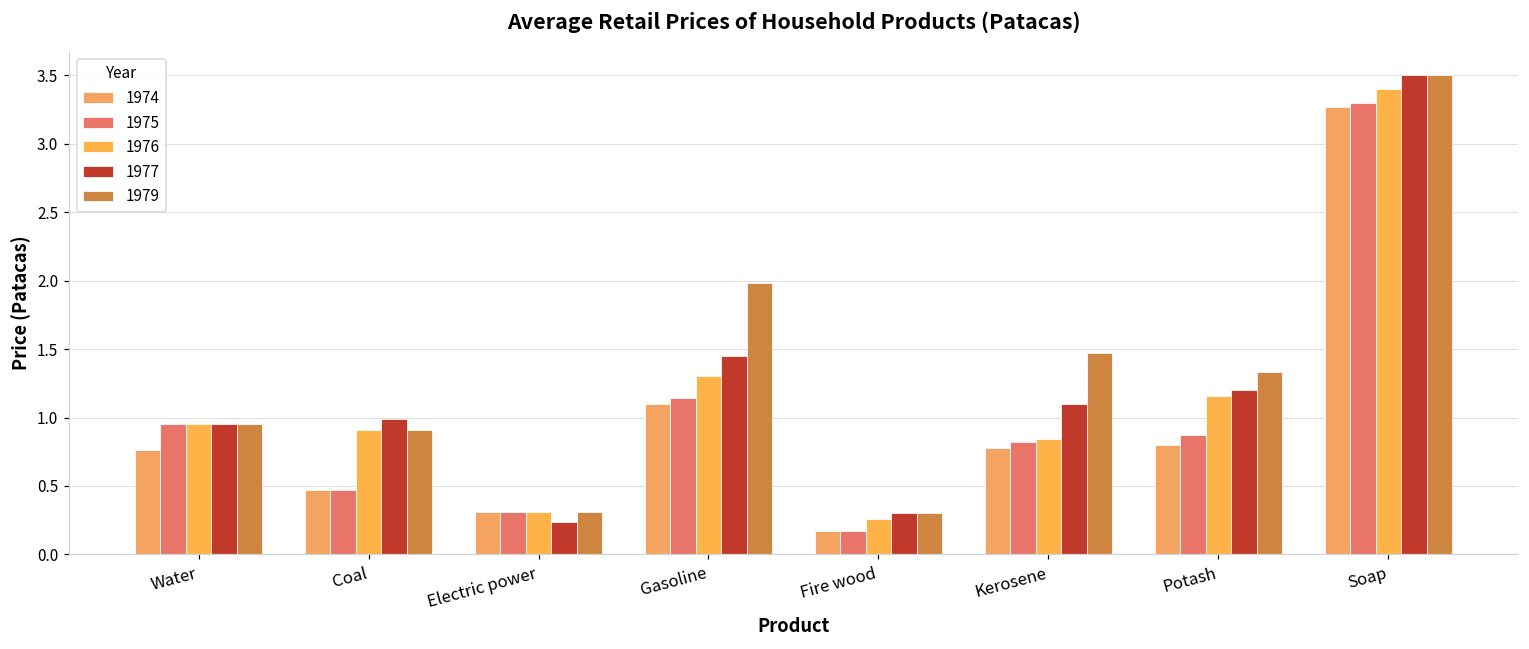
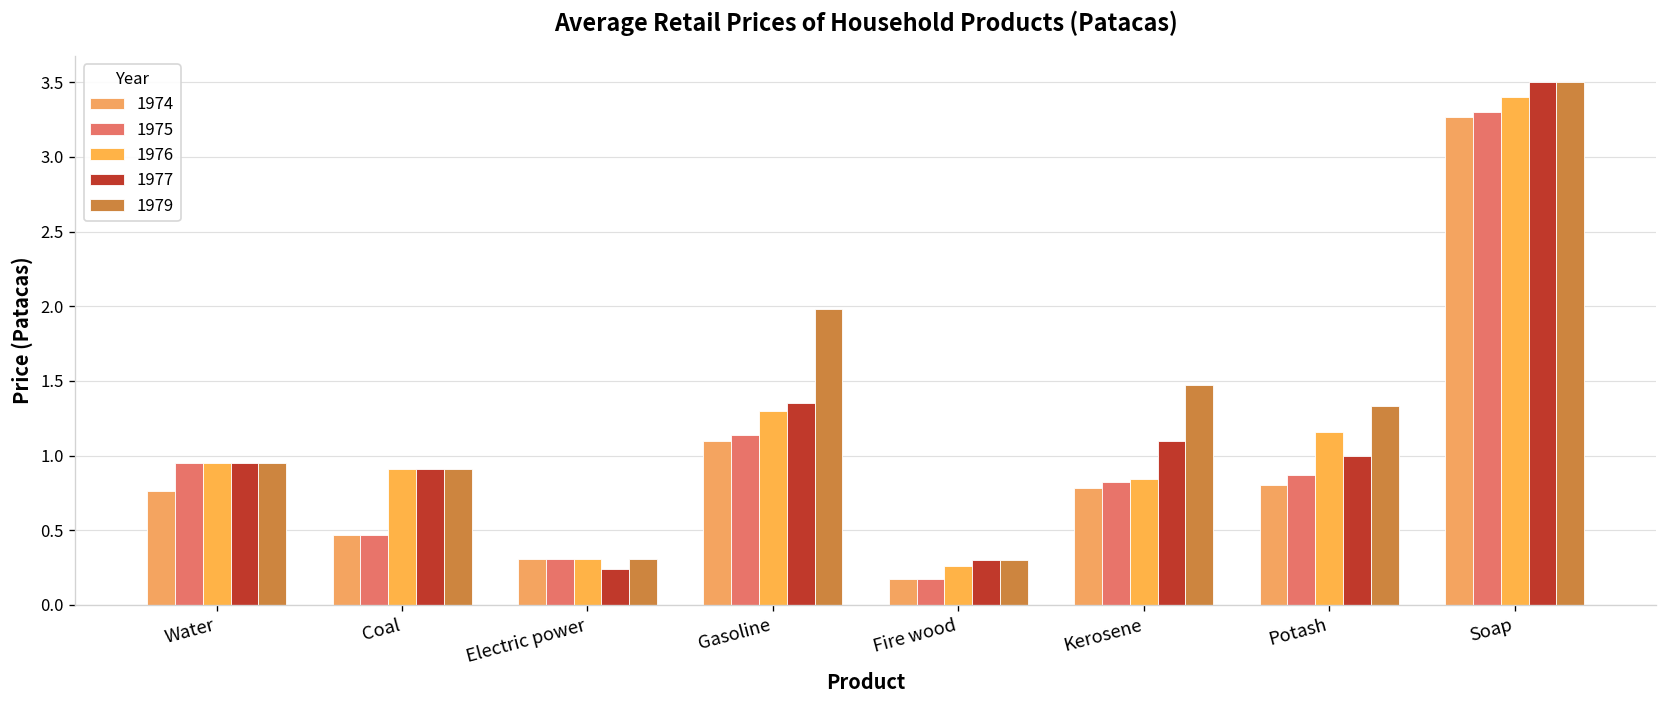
  {
    "1977": {
      "Water": 0.95,
-     "Coal": 0.99,
+     "Coal": 0.91,
      "Electric power": 0.24,
-     "Gasoline": 1.45,
+     "Gasoline": 1.35,
      "Fire wood": 0.30,
      "Kerosene": 1.10,
-     "Potash": 1.2,
+     "Potash": 1.0,
      "Soap": 3.50
    }
  }
